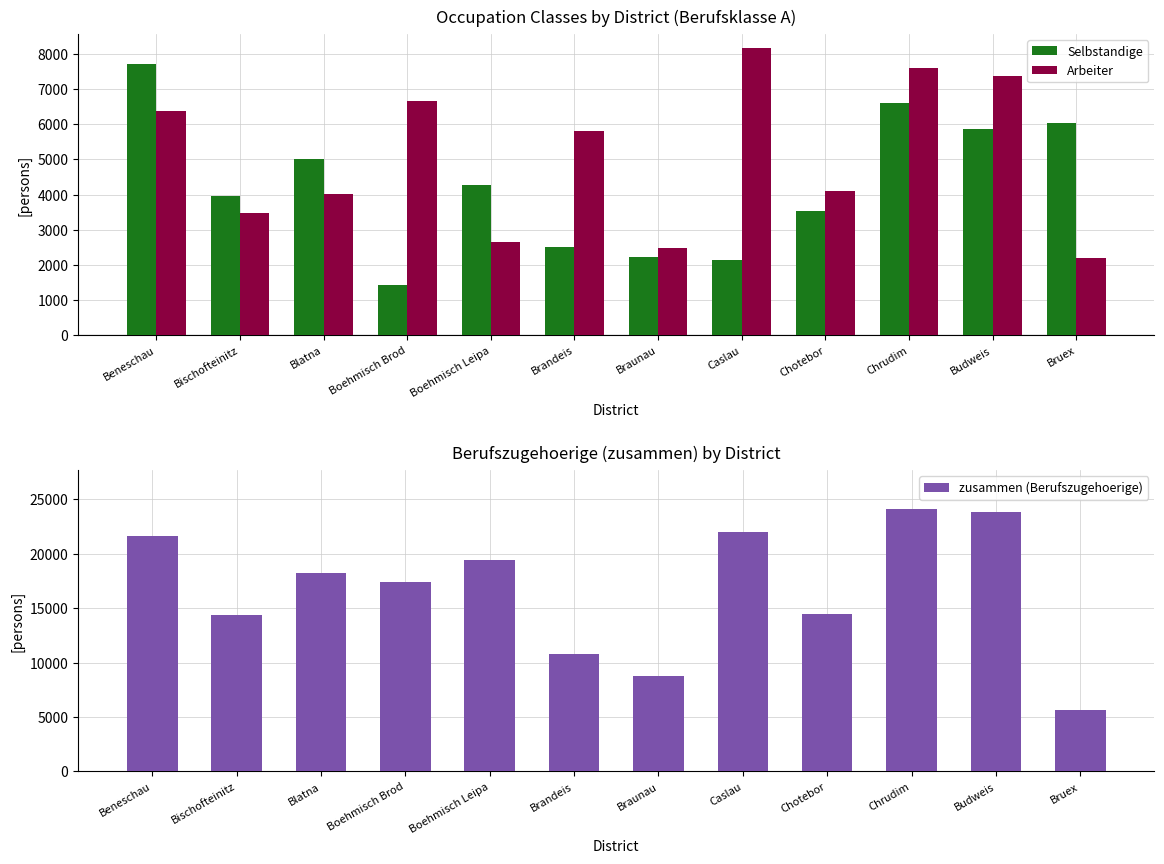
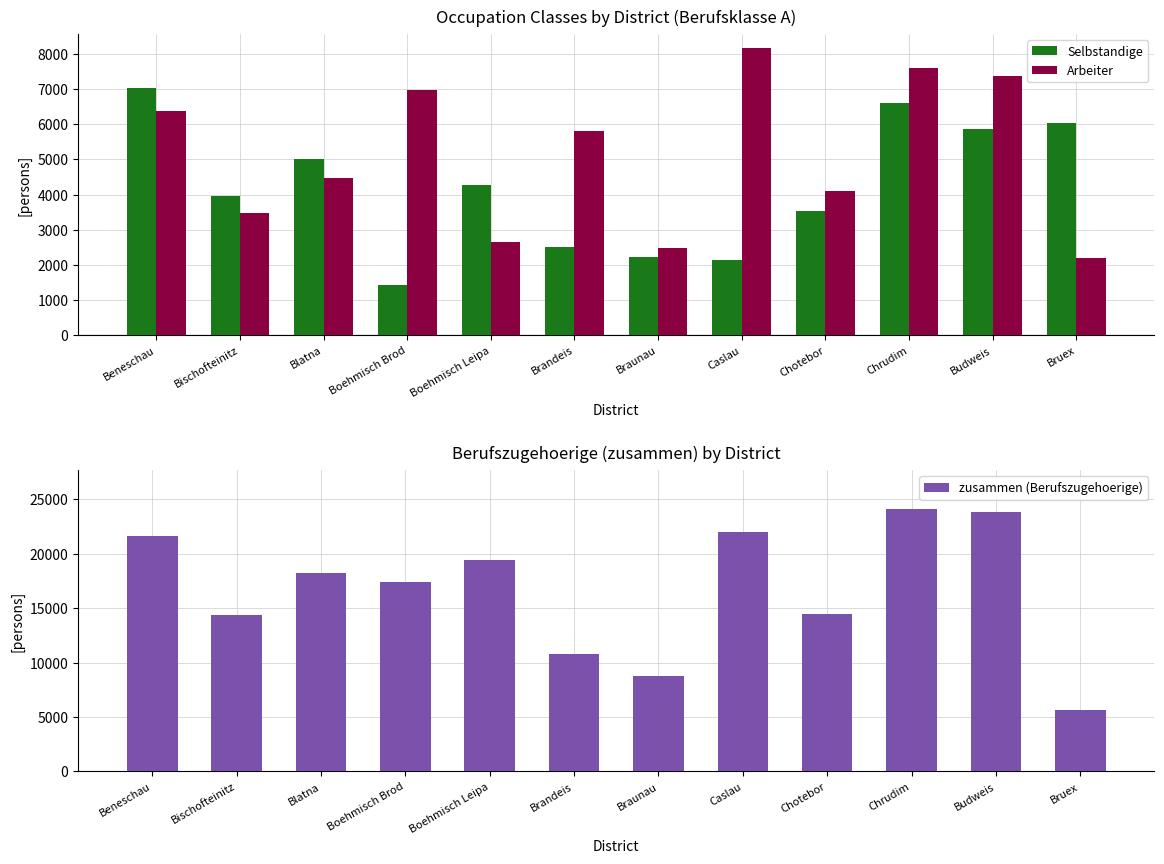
  {
    "Occupation Classes by District (Berufsklasse A)": {
      "Selbstandige": {
-       "Beneschau": 7700,
+       "Beneschau": 7000,
        "Bischofteinitz": 4000,
        "Blatna": 5000,
        "Boehmisch Brod": 1400,
        "Boehmisch Leipa": 4300,
        "Brandeis": 2500,
        "Braunau": 2200,
        "Caslau": 2200,
        "Chotebor": 3500,
        "Chrudim": 6600,
        "Budweis": 5900,
        "Bruex": 6100
      },
      "Arbeiter": {
        "Beneschau": 6400,
        "Bischofteinitz": 3500,
-       "Blatna": 4000,
-       "Boehmisch Brod": 6700,
+       "Blatna": 4500,
+       "Boehmisch Brod": 7000,
        "Boehmisch Leipa": 2700,
        "Brandeis": 5800,
        "Braunau": 2500,
        "Caslau": 8200,
        "Chotebor": 4100,
        "Chrudim": 7600,
        "Budweis": 7400,
        "Bruex": 2200
      }
    },
    "Berufszugehoerige (zusammen) by District": {
      "Beneschau": 21700,
      "Bischofteinitz": 14400,
      "Blatna": 18300,
      "Boehmisch Brod": 17400,
      "Boehmisch Leipa": 19500,
      "Brandeis": 10800,
      "Braunau": 8800,
      "Caslau": 22000,
      "Chotebor": 14500,
      "Chrudim": 24100,
      "Budweis": 23800,
      "Bruex": 5700
    }
  }
